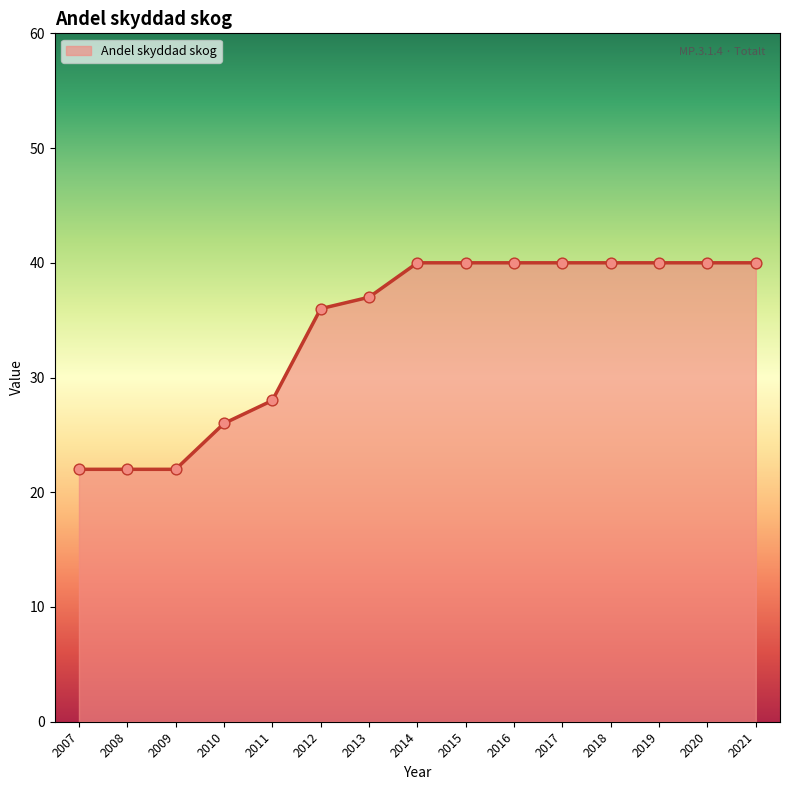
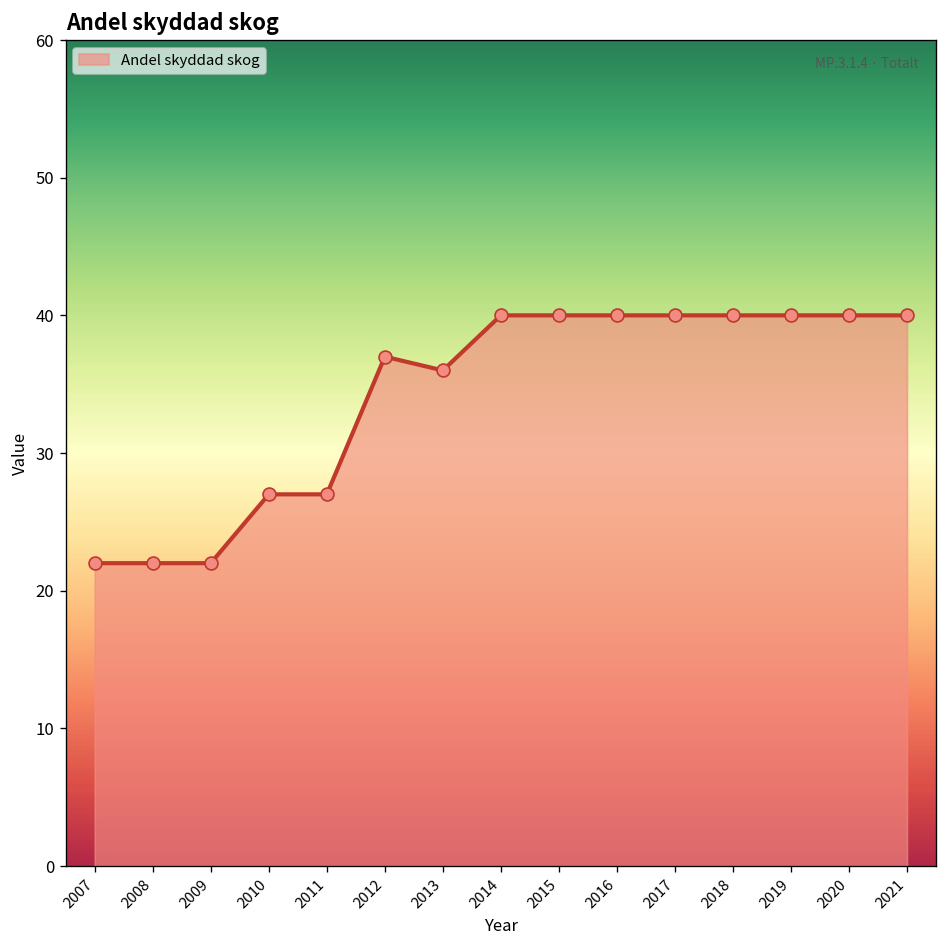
  {
    "2007": 22,
    "2008": 22,
    "2009": 22,
-   "2010": 26,
-   "2011": 28,
-   "2012": 36,
-   "2013": 37,
+   "2010": 27,
+   "2011": 27,
+   "2012": 37,
+   "2013": 36,
    "2014": 40,
    "2015": 40,
    "2016": 40,
    "2017": 40,
    "2018": 40,
    "2019": 40,
    "2020": 40,
    "2021": 40
  }
